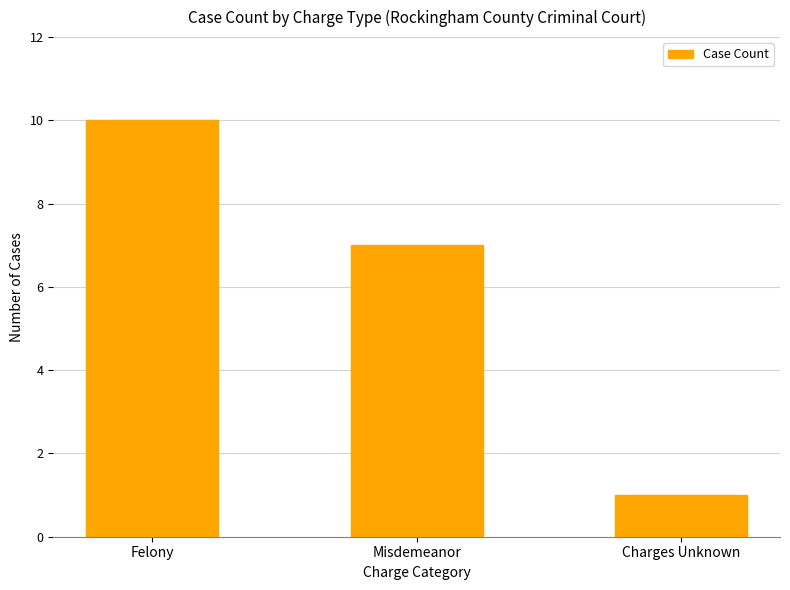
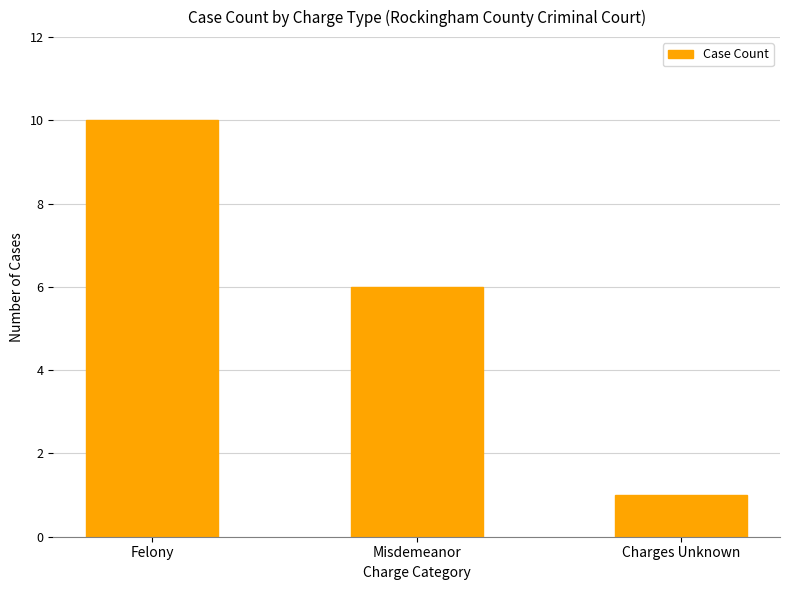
  {
    "Felony": 10,
-   "Misdemeanor": 7,
+   "Misdemeanor": 6,
    "Charges Unknown": 1
  }
